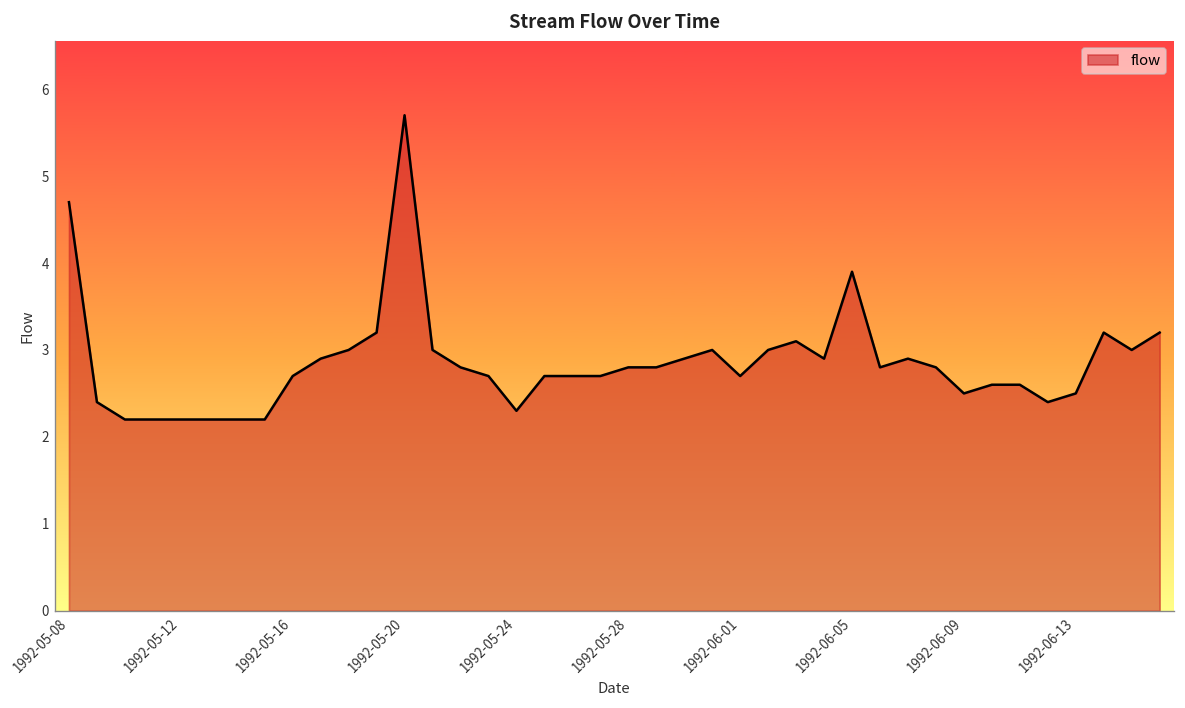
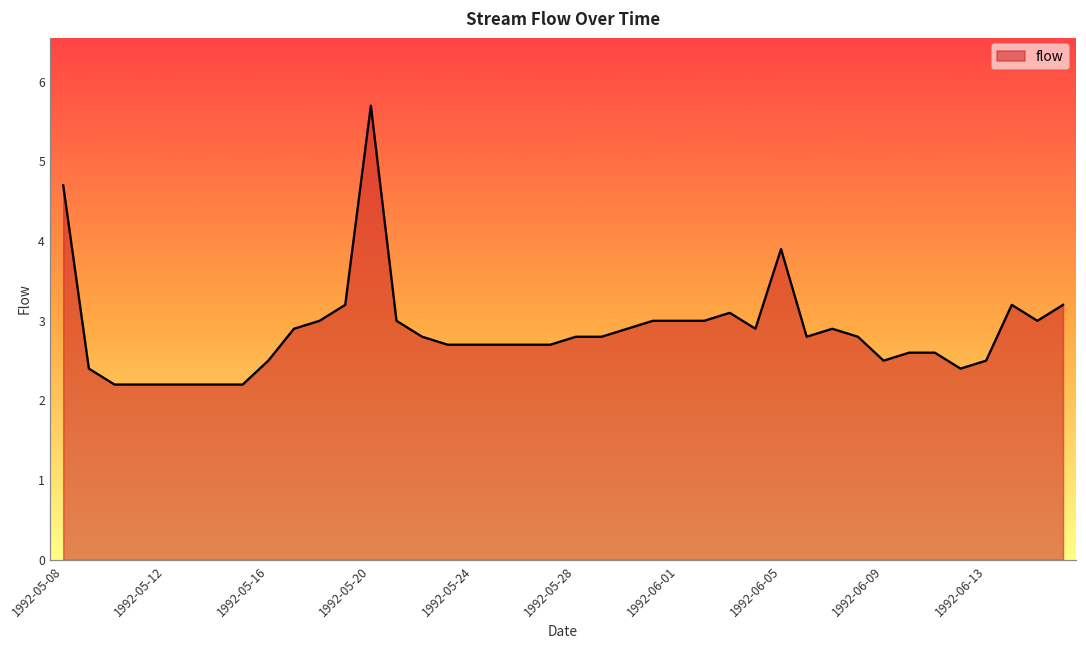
  {
    "1992-05-08": 4.7,
    "1992-05-12": 2.2,
-   "1992-05-16": 2.7,
+   "1992-05-16": 2.5,
    "1992-05-20": 5.7,
-   "1992-05-24": 2.3,
+   "1992-05-24": 2.7,
    "1992-05-28": 2.8,
-   "1992-06-01": 2.7,
+   "1992-06-01": 3.0,
    "1992-06-05": 3.9,
    "1992-06-09": 2.5,
    "1992-06-13": 2.5
  }
